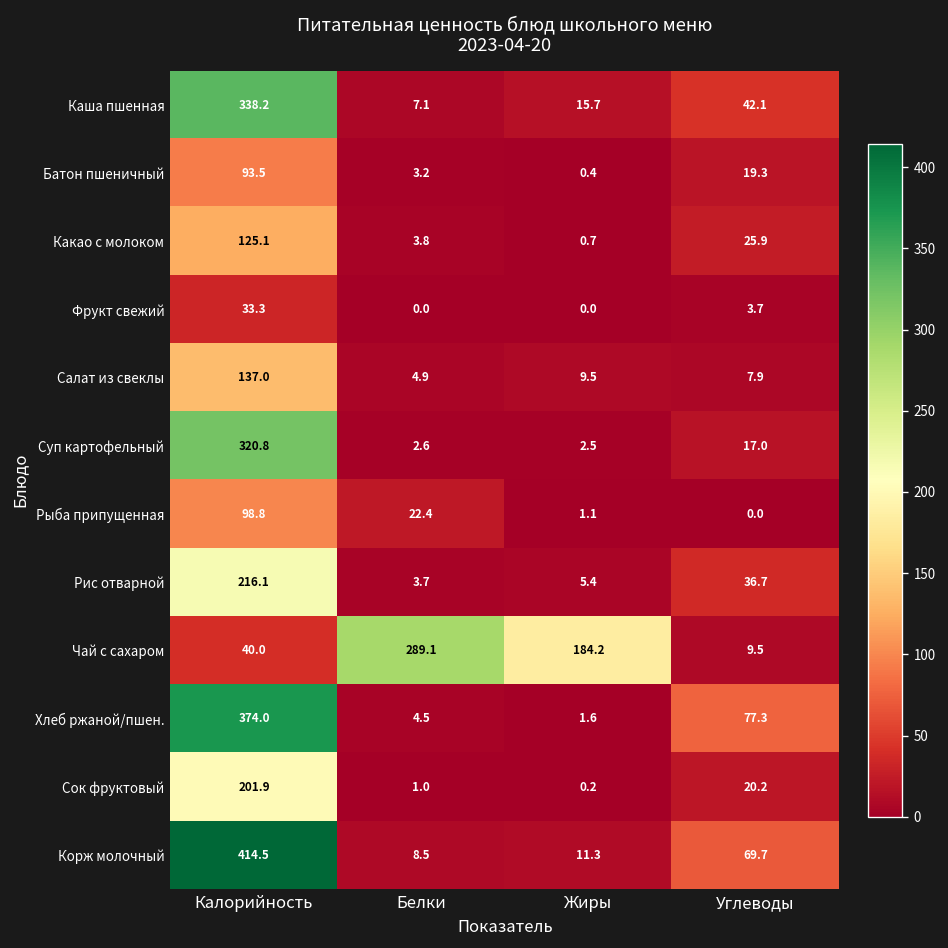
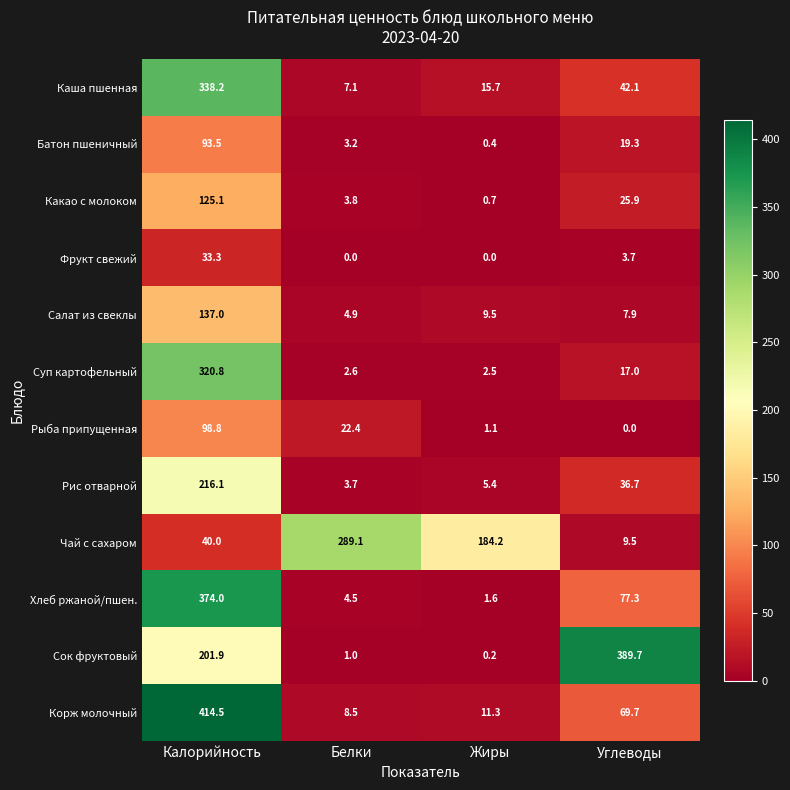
  {
    "Каша пшенная": {
      "Калорийность": 338.2,
      "Белки": 7.1,
      "Жиры": 15.7,
      "Углеводы": 42.1
    },
    "Батон пшеничный": {
      "Калорийность": 93.5,
      "Белки": 3.2,
      "Жиры": 0.4,
      "Углеводы": 19.3
    },
    "Какао с молоком": {
      "Калорийность": 125.1,
      "Белки": 3.8,
      "Жиры": 0.7,
      "Углеводы": 25.9
    },
    "Фрукт свежий": {
      "Калорийность": 33.3,
      "Белки": 0.0,
      "Жиры": 0.0,
      "Углеводы": 3.7
    },
    "Салат из свеклы": {
      "Калорийность": 137.0,
      "Белки": 4.9,
      "Жиры": 9.5,
      "Углеводы": 7.9
    },
    "Суп картофельный": {
      "Калорийность": 320.8,
      "Белки": 2.6,
      "Жиры": 2.5,
      "Углеводы": 17.0
    },
    "Рыба припущенная": {
      "Калорийность": 98.8,
      "Белки": 22.4,
      "Жиры": 1.1,
      "Углеводы": 0.0
    },
    "Рис отварной": {
      "Калорийность": 216.1,
      "Белки": 3.7,
      "Жиры": 5.4,
      "Углеводы": 36.7
    },
    "Чай с сахаром": {
      "Калорийность": 40.0,
      "Белки": 289.1,
      "Жиры": 184.2,
      "Углеводы": 9.5
    },
    "Хлеб ржаной/пшен.": {
      "Калорийность": 374.0,
      "Белки": 4.5,
      "Жиры": 1.6,
      "Углеводы": 77.3
    },
    "Сок фруктовый": {
      "Калорийность": 201.9,
      "Белки": 1.0,
      "Жиры": 0.2,
-     "Углеводы": 20.2
+     "Углеводы": 389.7
    },
    "Корж молочный": {
      "Калорийность": 414.5,
      "Белки": 8.5,
      "Жиры": 11.3,
      "Углеводы": 69.7
    }
  }
